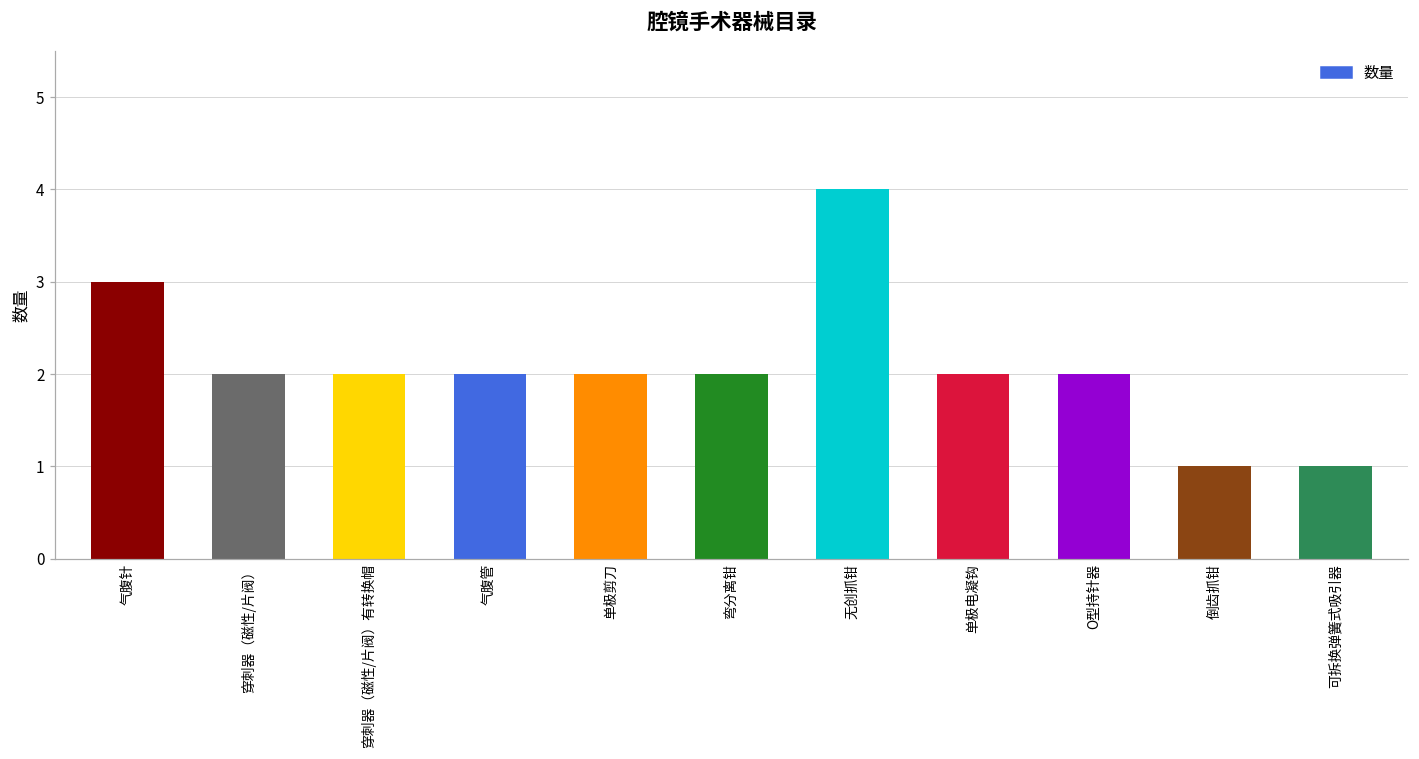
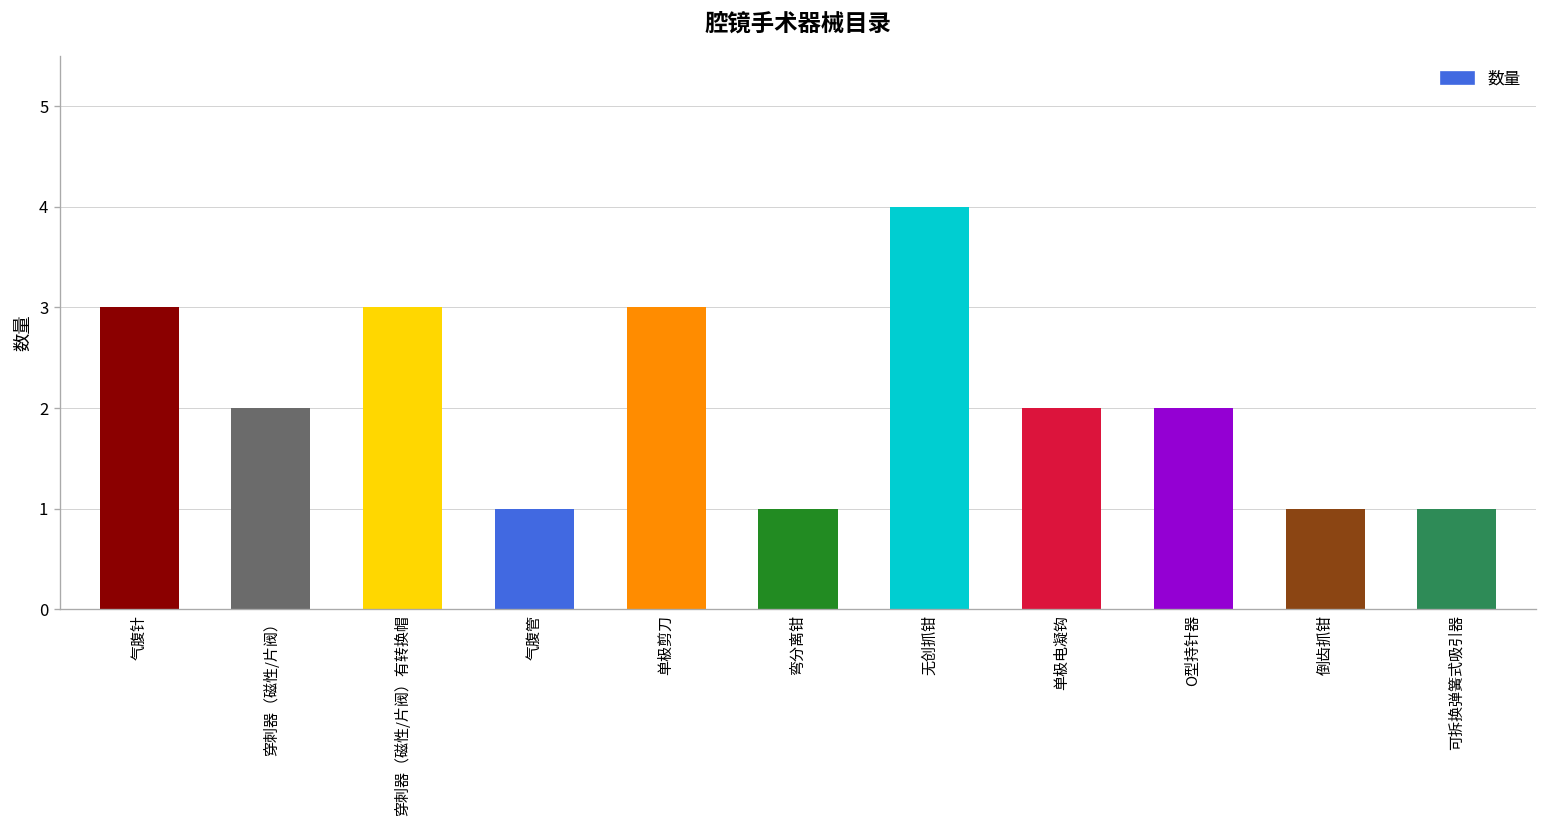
  {
    "气腹针": 3,
    "穿刺器（磁性/片阀）": 2,
-   "穿刺器（磁性/片阀）有转换帽": 2,
-   "气腹管": 2,
-   "单极剪刀": 2,
-   "弯分离钳": 2,
+   "穿刺器（磁性/片阀）有转换帽": 3,
+   "气腹管": 1,
+   "单极剪刀": 3,
+   "弯分离钳": 1,
    "无创抓钳": 4,
    "单极电凝钩": 2,
    "O型持针器": 2,
    "倒齿抓钳": 1,
    "可拆换弹簧式吸引器": 1
  }
